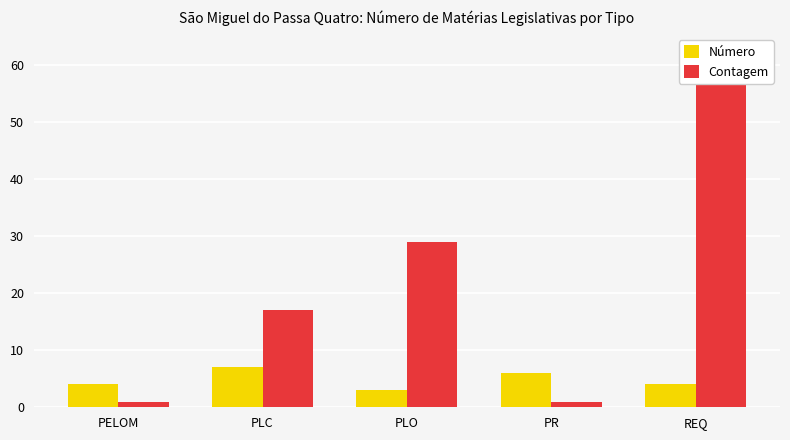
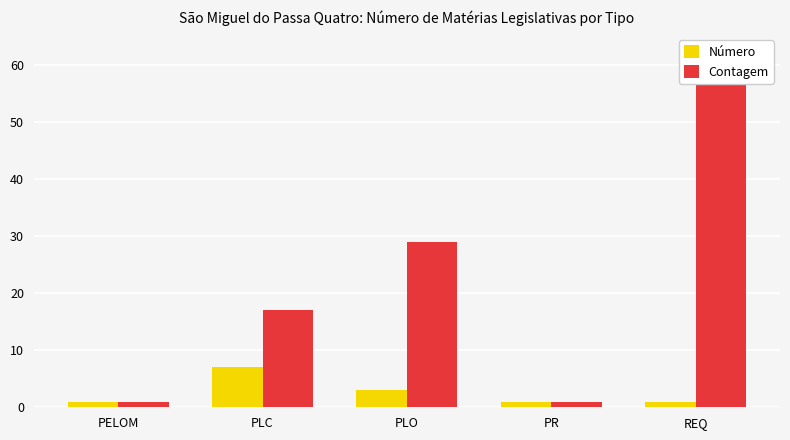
  {
    "Número": {
-     "PELOM": 4,
+     "PELOM": 1,
      "PLC": 7,
      "PLO": 3,
-     "PR": 6,
-     "REQ": 4
+     "PR": 1,
+     "REQ": 1
    },
    "Contagem": {
      "PELOM": 1,
      "PLC": 17,
      "PLO": 29,
      "PR": 1
    }
  }
